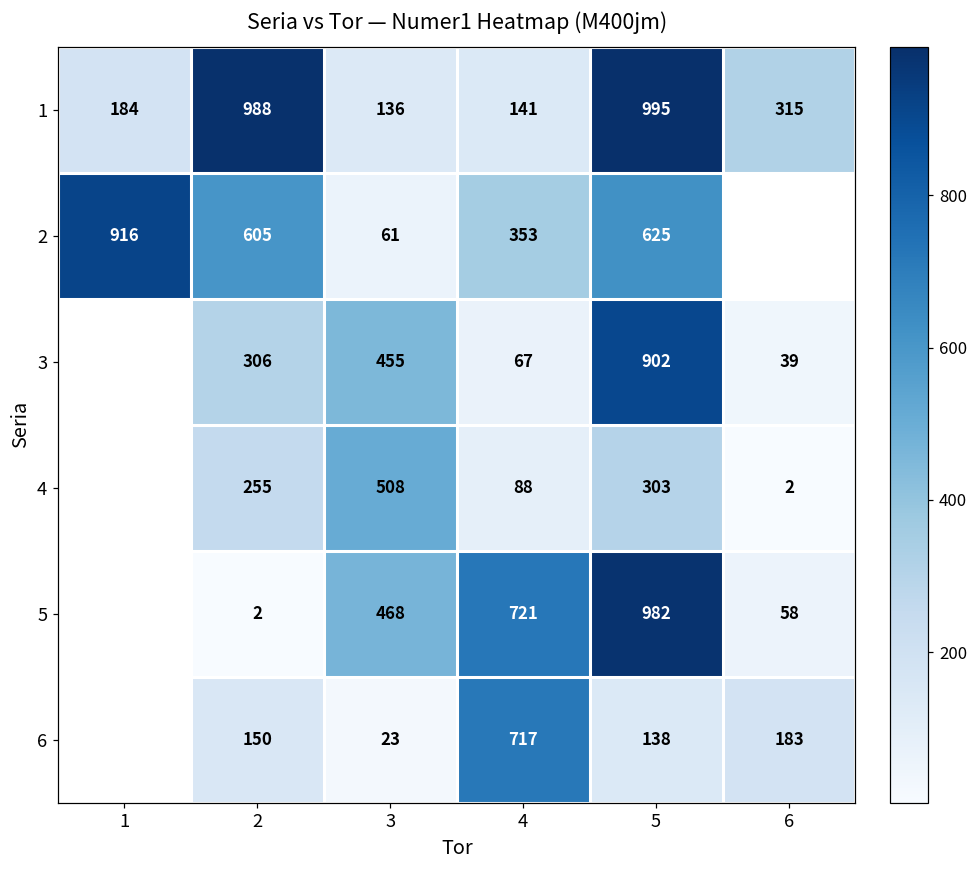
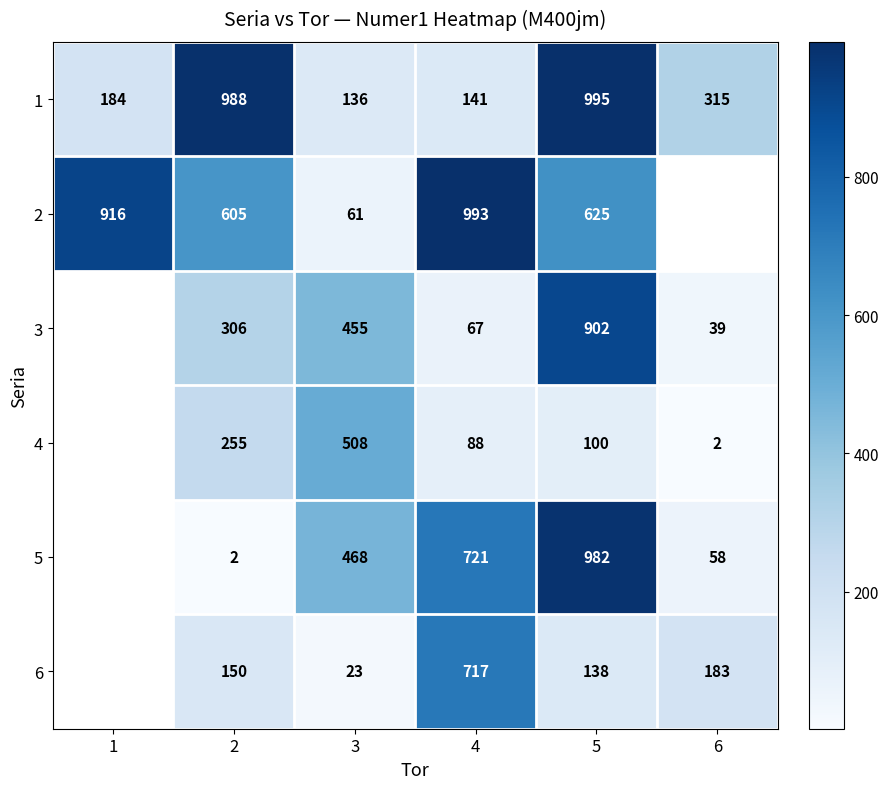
  {
    "1": {
      "1": 184,
      "2": 988,
      "3": 136,
      "4": 141,
      "5": 995,
      "6": 315
    },
    "2": {
      "1": 916,
      "2": 605,
      "3": 61,
-     "4": 353,
+     "4": 993,
      "5": 625
    },
    "3": {
      "2": 306,
      "3": 455,
      "4": 67,
      "5": 902,
      "6": 39
    },
    "4": {
      "2": 255,
      "3": 508,
      "4": 88,
-     "5": 303,
+     "5": 100,
      "6": 2
    },
    "5": {
      "2": 2,
      "3": 468,
      "4": 721,
      "5": 982,
      "6": 58
    },
    "6": {
      "2": 150,
      "3": 23,
      "4": 717,
      "5": 138,
      "6": 183
    }
  }
